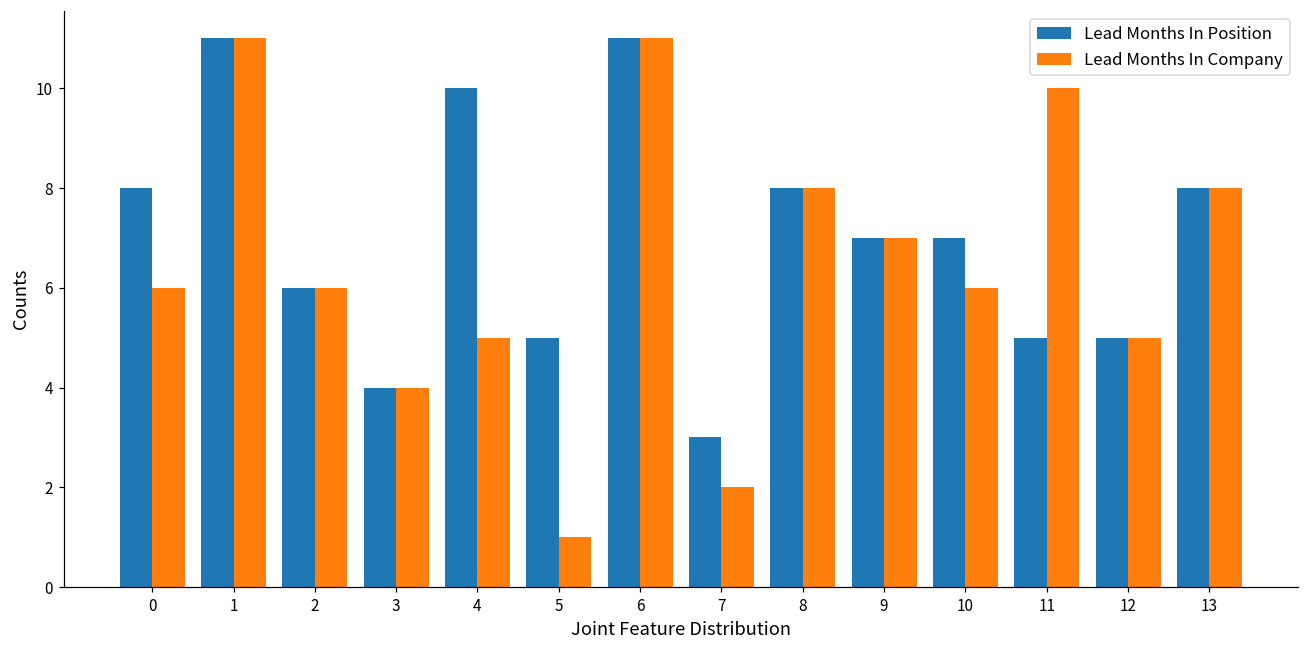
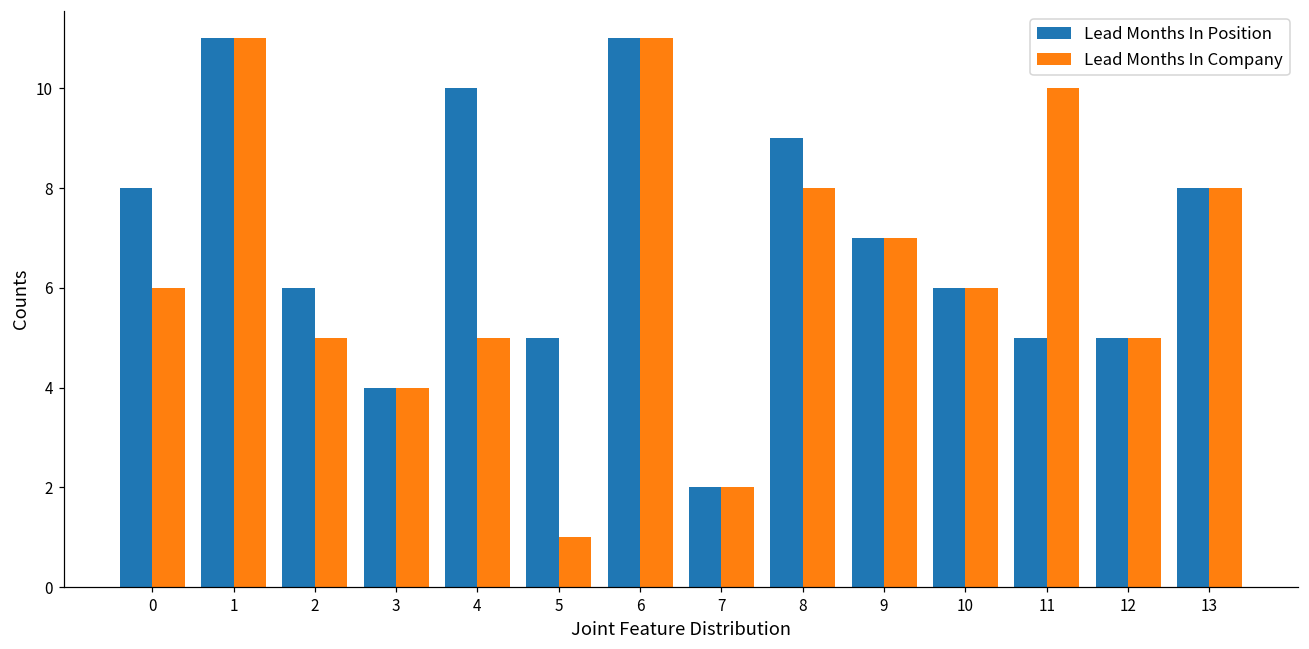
  {
    "Lead Months In Position": {
      "0": 8,
      "1": 11,
      "2": 6,
      "3": 4,
      "4": 10,
      "5": 5,
      "6": 11,
-     "7": 3,
-     "8": 8,
+     "7": 2,
+     "8": 9,
      "9": 7,
-     "10": 7,
+     "10": 6,
      "11": 5,
      "12": 5,
      "13": 8
    },
    "Lead Months In Company": {
      "0": 6,
      "1": 11,
-     "2": 6,
+     "2": 5,
      "3": 4,
      "4": 5,
      "5": 1,
      "6": 11,
      "7": 2,
      "8": 8,
      "9": 7,
      "10": 6,
      "11": 10,
      "12": 5,
      "13": 8
    }
  }
